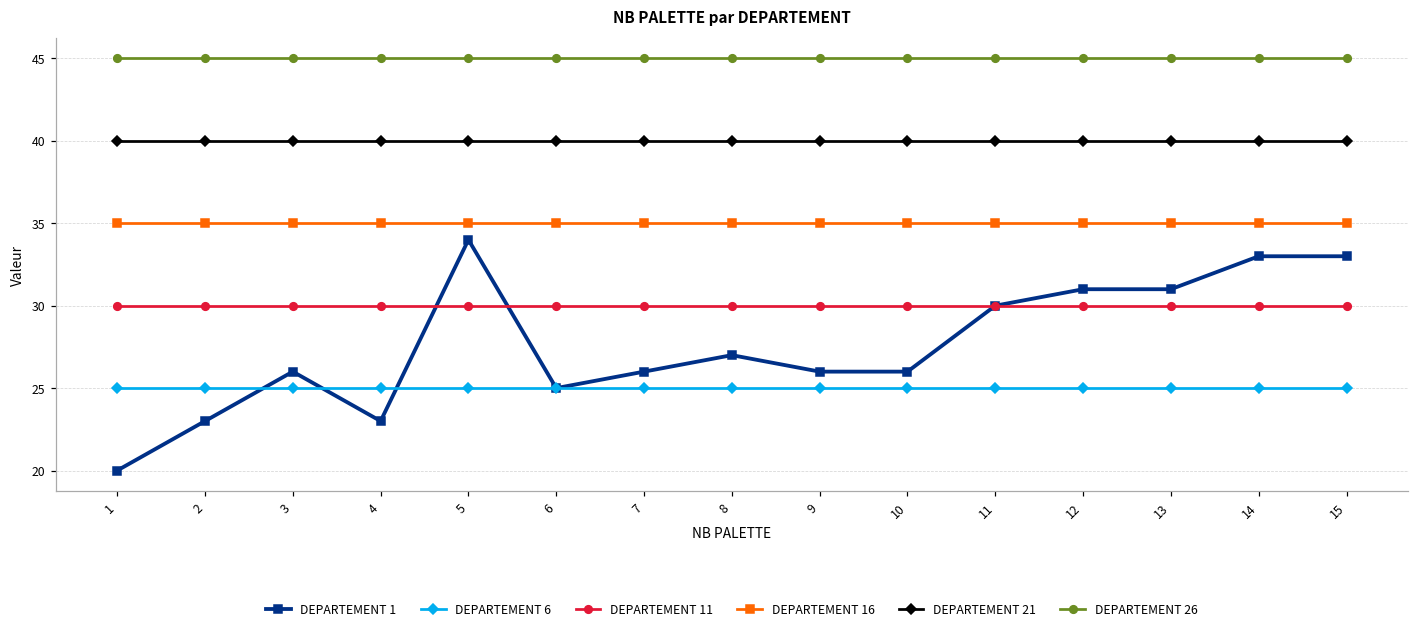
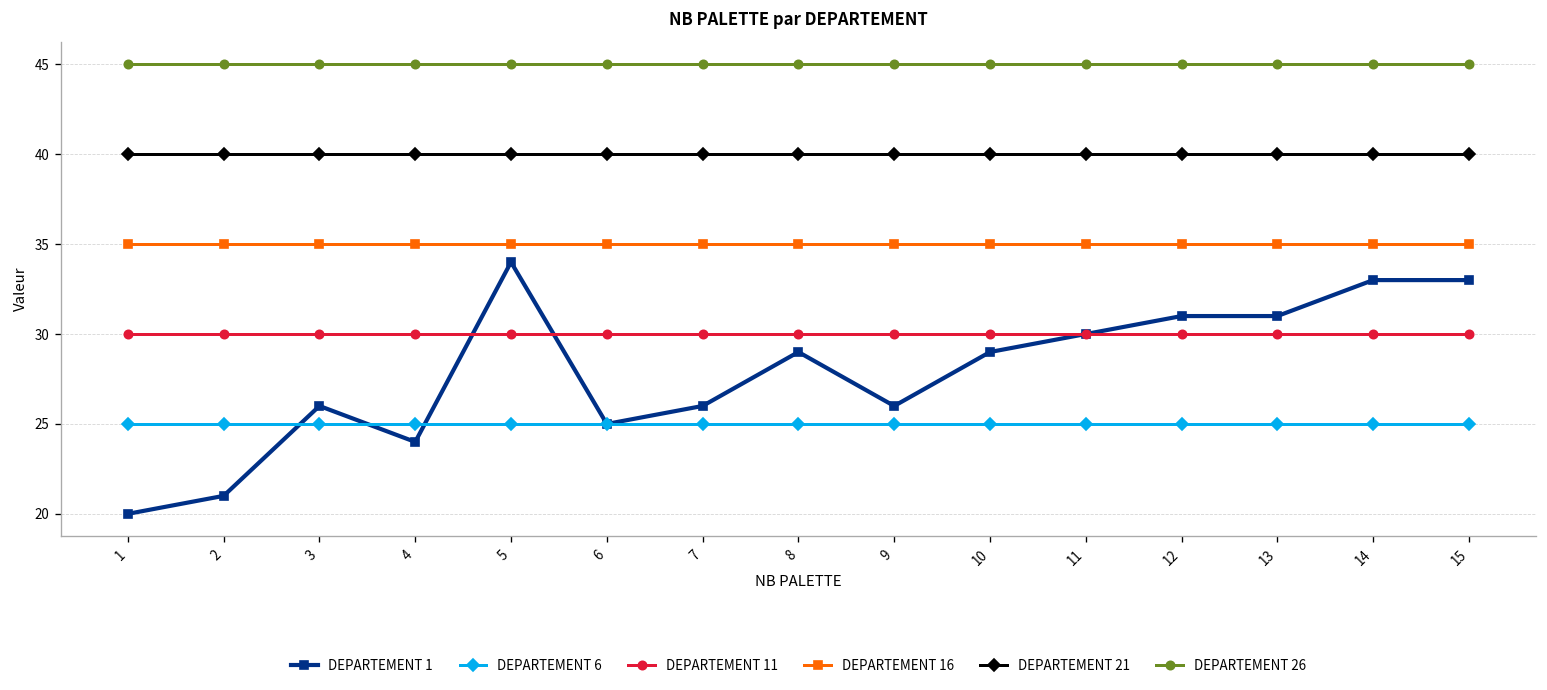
  {
    "DEPARTEMENT 1": {
      "1": 20,
-     "2": 23,
+     "2": 21,
      "3": 26,
-     "4": 23,
+     "4": 24,
      "5": 34,
      "7": 26,
-     "8": 27,
+     "8": 29,
      "9": 26,
-     "10": 26,
+     "10": 29,
      "12": 31,
      "13": 31,
      "14": 33,
      "15": 33
    },
    "DEPARTEMENT 6": {
      "1": 25,
      "2": 25,
      "3": 25,
      "4": 25,
      "5": 25,
      "7": 25,
      "8": 25,
      "9": 25,
      "10": 25,
      "11": 25,
      "12": 25,
      "13": 25,
      "14": 25,
      "15": 25
    },
    "DEPARTEMENT 11": {
      "1": 30,
      "2": 30,
      "3": 30,
      "4": 30,
      "5": 30,
      "6": 30,
      "7": 30,
      "8": 30,
      "9": 30,
      "10": 30,
      "12": 30,
      "13": 30,
      "14": 30,
      "15": 30
    },
    "DEPARTEMENT 16": {
      "1": 35,
      "2": 35,
      "3": 35,
      "4": 35,
      "5": 35,
      "6": 35,
      "7": 35,
      "8": 35,
      "9": 35,
      "10": 35,
      "11": 35,
      "12": 35,
      "13": 35,
      "14": 35,
      "15": 35
    },
    "DEPARTEMENT 21": {
      "1": 40,
      "2": 40,
      "3": 40,
      "4": 40,
      "5": 40,
      "6": 40,
      "7": 40,
      "8": 40,
      "9": 40,
      "10": 40,
      "11": 40,
      "12": 40,
      "13": 40,
      "14": 40,
      "15": 40
    },
    "DEPARTEMENT 26": {
      "1": 45,
      "2": 45,
      "3": 45,
      "4": 45,
      "5": 45,
      "6": 45,
      "7": 45,
      "8": 45,
      "9": 45,
      "10": 45,
      "11": 45,
      "12": 45,
      "13": 45,
      "14": 45,
      "15": 45
    }
  }
